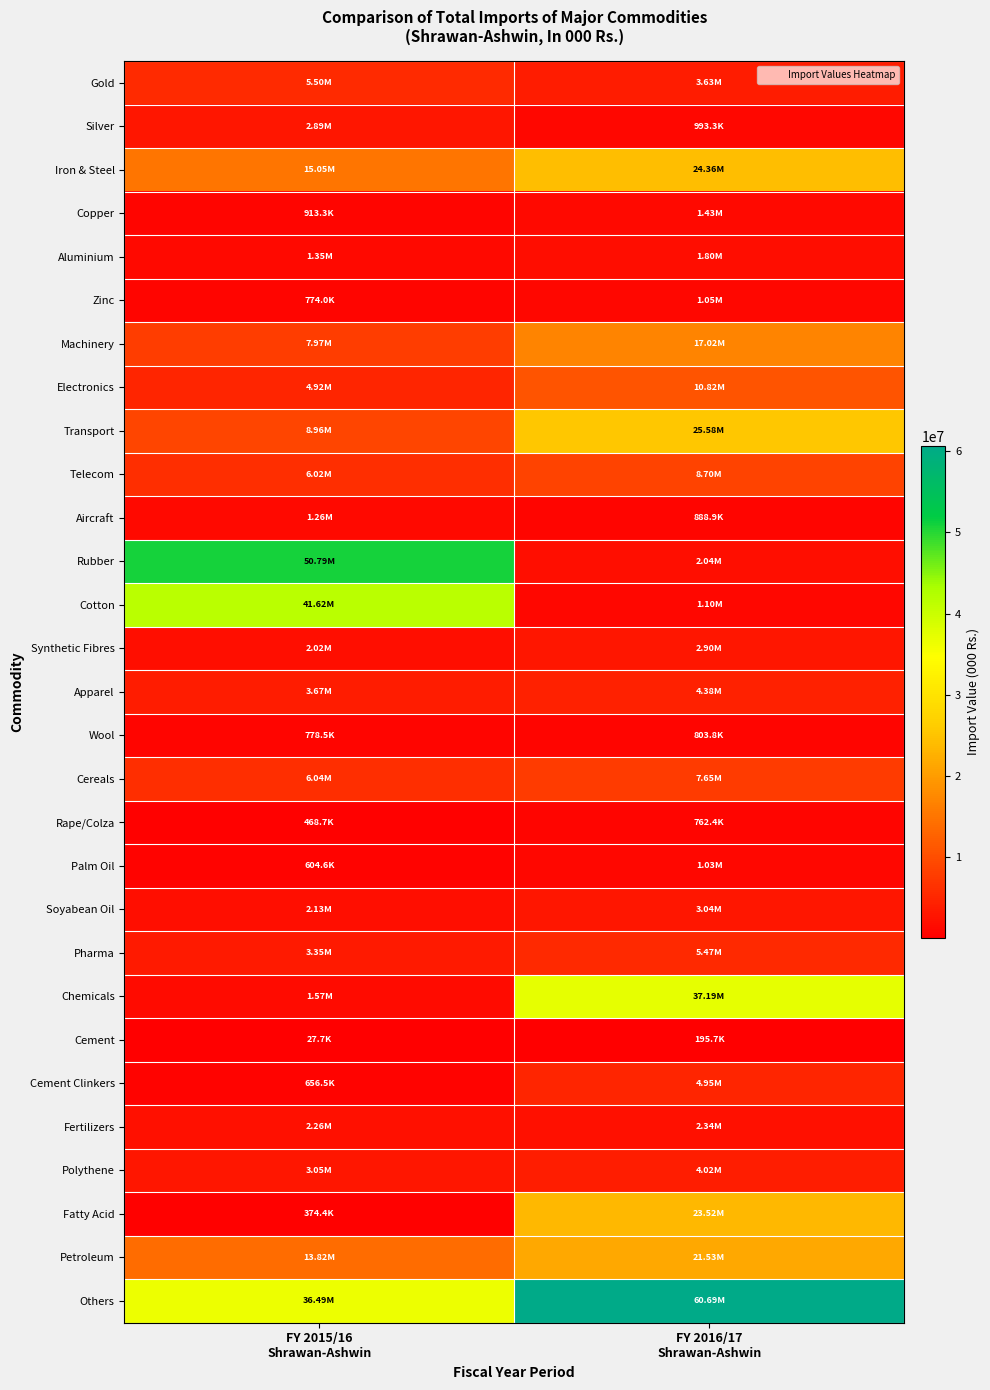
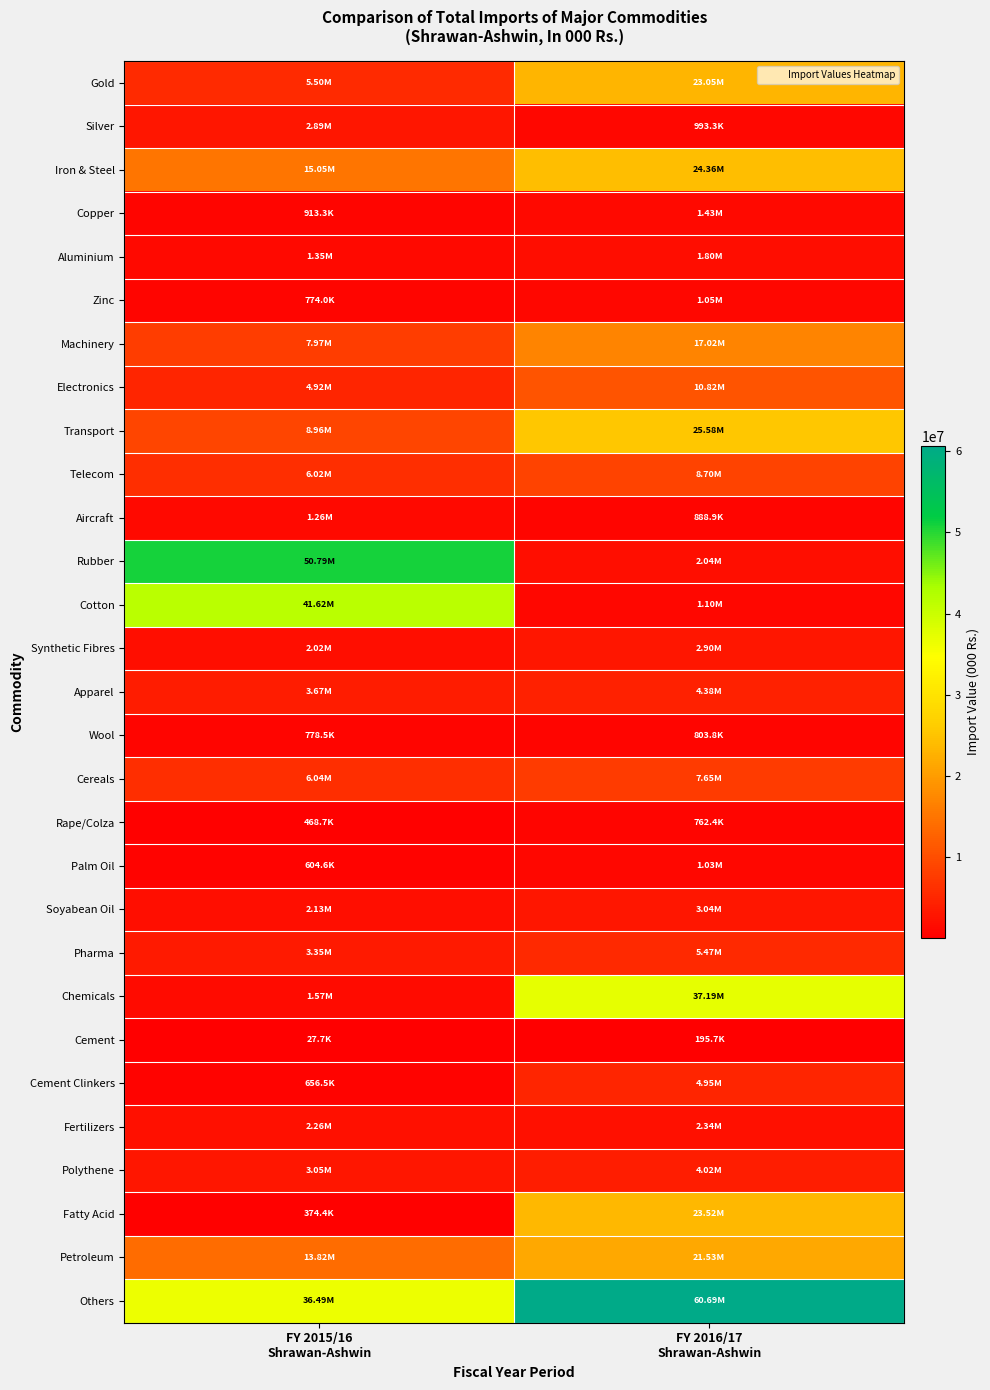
  {
    "Gold": {
      "FY 2015/16 Shrawan-Ashwin": "5.50M",
-     "FY 2016/17 Shrawan-Ashwin": "3.63M"
+     "FY 2016/17 Shrawan-Ashwin": "23.05M"
    },
    "Silver": {
      "FY 2015/16 Shrawan-Ashwin": "2.89M",
      "FY 2016/17 Shrawan-Ashwin": "993.3K"
    },
    "Iron & Steel": {
      "FY 2015/16 Shrawan-Ashwin": "15.05M",
      "FY 2016/17 Shrawan-Ashwin": "24.36M"
    },
    "Copper": {
      "FY 2015/16 Shrawan-Ashwin": "913.3K",
      "FY 2016/17 Shrawan-Ashwin": "1.43M"
    },
    "Aluminium": {
      "FY 2015/16 Shrawan-Ashwin": "1.35M",
      "FY 2016/17 Shrawan-Ashwin": "1.80M"
    },
    "Zinc": {
      "FY 2015/16 Shrawan-Ashwin": "774.0K",
      "FY 2016/17 Shrawan-Ashwin": "1.05M"
    },
    "Machinery": {
      "FY 2015/16 Shrawan-Ashwin": "7.97M",
      "FY 2016/17 Shrawan-Ashwin": "17.02M"
    },
    "Electronics": {
      "FY 2015/16 Shrawan-Ashwin": "4.92M",
      "FY 2016/17 Shrawan-Ashwin": "10.82M"
    },
    "Transport": {
      "FY 2015/16 Shrawan-Ashwin": "8.96M",
      "FY 2016/17 Shrawan-Ashwin": "25.58M"
    },
    "Telecom": {
      "FY 2015/16 Shrawan-Ashwin": "6.02M",
      "FY 2016/17 Shrawan-Ashwin": "8.70M"
    },
    "Aircraft": {
      "FY 2015/16 Shrawan-Ashwin": "1.26M",
      "FY 2016/17 Shrawan-Ashwin": "888.9K"
    },
    "Rubber": {
      "FY 2015/16 Shrawan-Ashwin": "50.79M",
      "FY 2016/17 Shrawan-Ashwin": "2.04M"
    },
    "Cotton": {
      "FY 2015/16 Shrawan-Ashwin": "41.62M",
      "FY 2016/17 Shrawan-Ashwin": "1.10M"
    },
    "Synthetic Fibres": {
      "FY 2015/16 Shrawan-Ashwin": "2.02M",
      "FY 2016/17 Shrawan-Ashwin": "2.90M"
    },
    "Apparel": {
      "FY 2015/16 Shrawan-Ashwin": "3.67M",
      "FY 2016/17 Shrawan-Ashwin": "4.38M"
    },
    "Wool": {
      "FY 2015/16 Shrawan-Ashwin": "778.5K",
      "FY 2016/17 Shrawan-Ashwin": "803.8K"
    },
    "Cereals": {
      "FY 2015/16 Shrawan-Ashwin": "6.04M",
      "FY 2016/17 Shrawan-Ashwin": "7.65M"
    },
    "Rape/Colza": {
      "FY 2015/16 Shrawan-Ashwin": "468.7K",
      "FY 2016/17 Shrawan-Ashwin": "762.4K"
    },
    "Palm Oil": {
      "FY 2015/16 Shrawan-Ashwin": "604.6K",
      "FY 2016/17 Shrawan-Ashwin": "1.03M"
    },
    "Soyabean Oil": {
      "FY 2015/16 Shrawan-Ashwin": "2.13M",
      "FY 2016/17 Shrawan-Ashwin": "3.04M"
    },
    "Pharma": {
      "FY 2015/16 Shrawan-Ashwin": "3.35M",
      "FY 2016/17 Shrawan-Ashwin": "5.47M"
    },
    "Chemicals": {
      "FY 2015/16 Shrawan-Ashwin": "1.57M",
      "FY 2016/17 Shrawan-Ashwin": "37.19M"
    },
    "Cement": {
      "FY 2015/16 Shrawan-Ashwin": "27.7K",
      "FY 2016/17 Shrawan-Ashwin": "195.7K"
    },
    "Cement Clinkers": {
      "FY 2015/16 Shrawan-Ashwin": "656.5K",
      "FY 2016/17 Shrawan-Ashwin": "4.95M"
    },
    "Fertilizers": {
      "FY 2015/16 Shrawan-Ashwin": "2.26M",
      "FY 2016/17 Shrawan-Ashwin": "2.34M"
    },
    "Polythene": {
      "FY 2015/16 Shrawan-Ashwin": "3.05M",
      "FY 2016/17 Shrawan-Ashwin": "4.02M"
    },
    "Fatty Acid": {
      "FY 2015/16 Shrawan-Ashwin": "374.4K",
      "FY 2016/17 Shrawan-Ashwin": "23.52M"
    },
    "Petroleum": {
      "FY 2015/16 Shrawan-Ashwin": "13.82M",
      "FY 2016/17 Shrawan-Ashwin": "21.53M"
    },
    "Others": {
      "FY 2015/16 Shrawan-Ashwin": "36.49M",
      "FY 2016/17 Shrawan-Ashwin": "60.69M"
    }
  }
